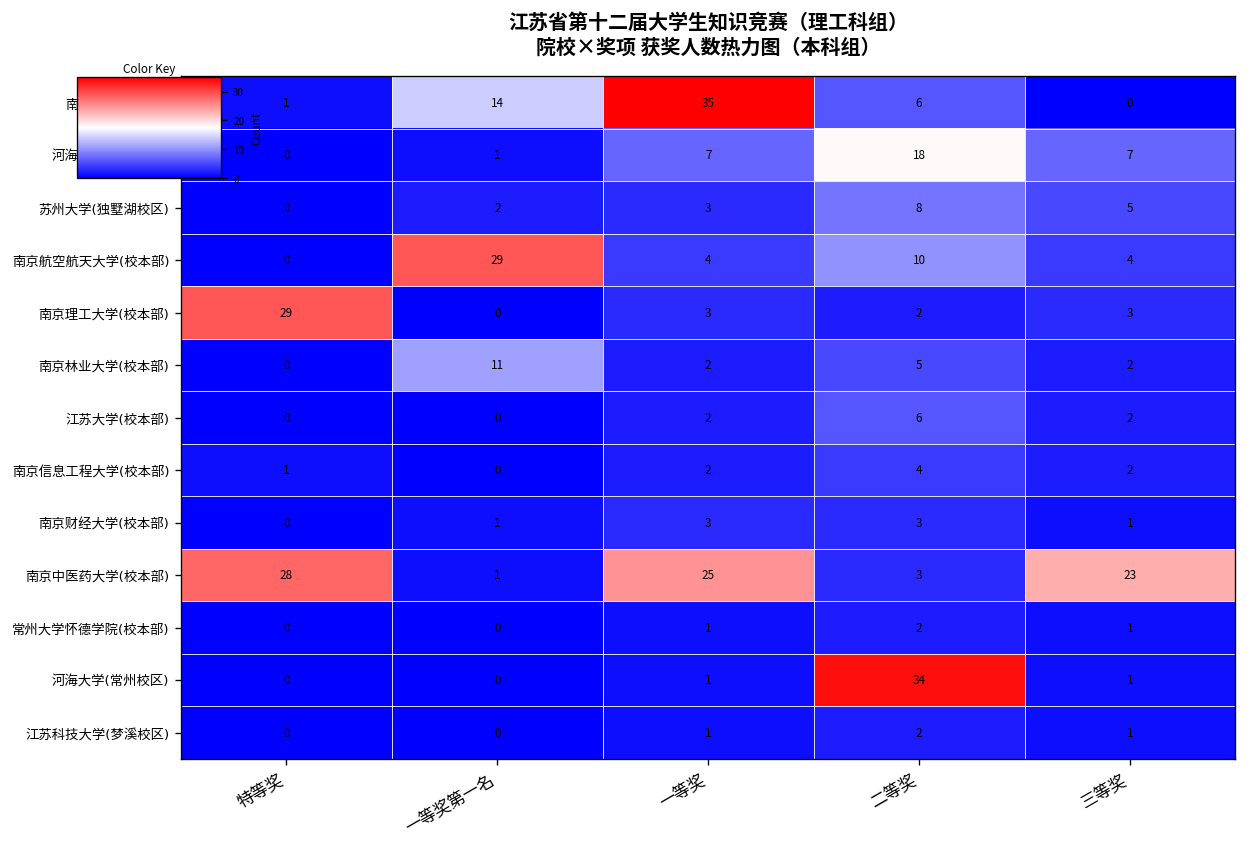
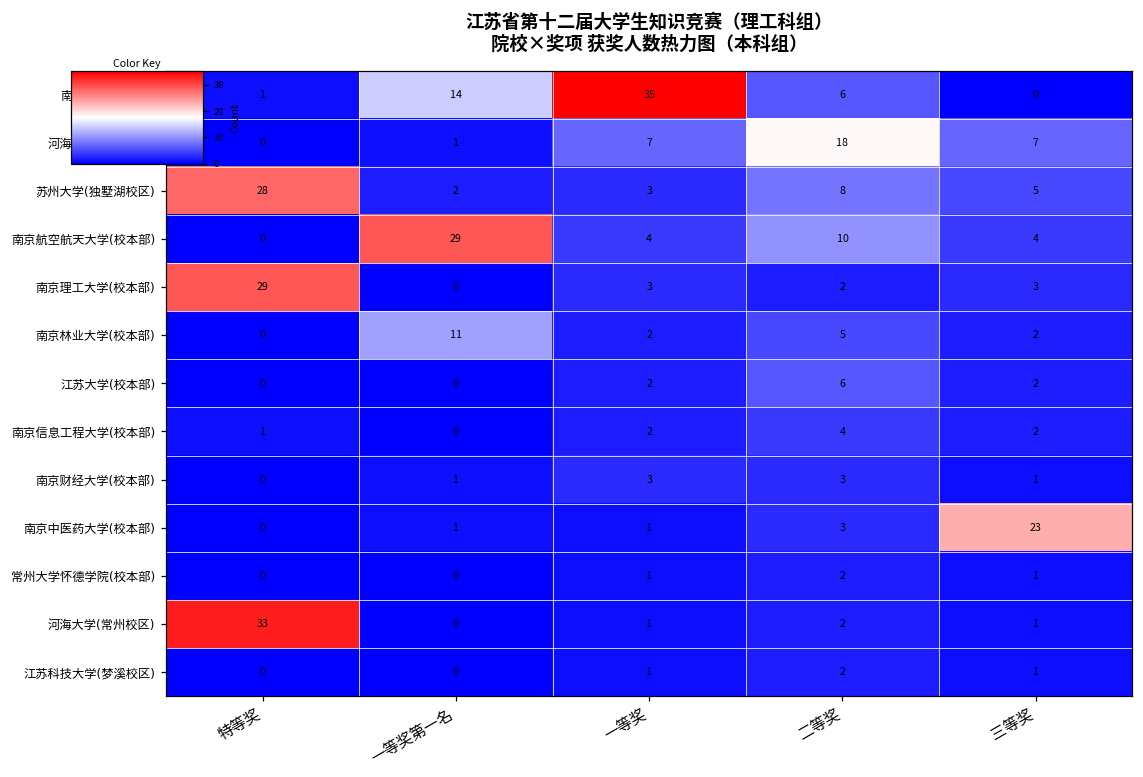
  {
    "苏州大学(独墅湖校区)": {
-     "特等奖": 0,
+     "特等奖": 28,
      "一等奖第一名": 2,
      "一等奖": 3,
      "二等奖": 8,
      "三等奖": 5
    },
    "南京航空航天大学(校本部)": {
      "特等奖": 0,
      "一等奖第一名": 29,
      "一等奖": 4,
      "二等奖": 10,
      "三等奖": 4
    },
    "南京理工大学(校本部)": {
      "特等奖": 29,
      "一等奖第一名": 0,
      "一等奖": 3,
      "二等奖": 2,
      "三等奖": 3
    },
    "南京林业大学(校本部)": {
      "特等奖": 0,
      "一等奖第一名": 11,
      "一等奖": 2,
      "二等奖": 5,
      "三等奖": 2
    },
    "江苏大学(校本部)": {
      "特等奖": 0,
      "一等奖第一名": 0,
      "一等奖": 2,
      "二等奖": 6,
      "三等奖": 2
    },
    "南京信息工程大学(校本部)": {
      "特等奖": 1,
      "一等奖第一名": 0,
      "一等奖": 2,
      "二等奖": 4,
      "三等奖": 2
    },
    "南京财经大学(校本部)": {
      "特等奖": 0,
      "一等奖第一名": 1,
      "一等奖": 3,
      "二等奖": 3,
      "三等奖": 1
    },
    "南京中医药大学(校本部)": {
-     "特等奖": 28,
+     "特等奖": 0,
      "一等奖第一名": 1,
-     "一等奖": 25,
+     "一等奖": 1,
      "二等奖": 3,
      "三等奖": 23
    },
    "常州大学怀德学院(校本部)": {
      "特等奖": 0,
      "一等奖第一名": 0,
      "一等奖": 1,
      "二等奖": 2,
      "三等奖": 1
    },
    "河海大学(常州校区)": {
-     "特等奖": 0,
+     "特等奖": 33,
      "一等奖第一名": 0,
      "一等奖": 1,
-     "二等奖": 34,
+     "二等奖": 2,
      "三等奖": 1
    },
    "江苏科技大学(梦溪校区)": {
      "特等奖": 0,
      "一等奖第一名": 0,
      "一等奖": 1,
      "二等奖": 2,
      "三等奖": 1
    }
  }
